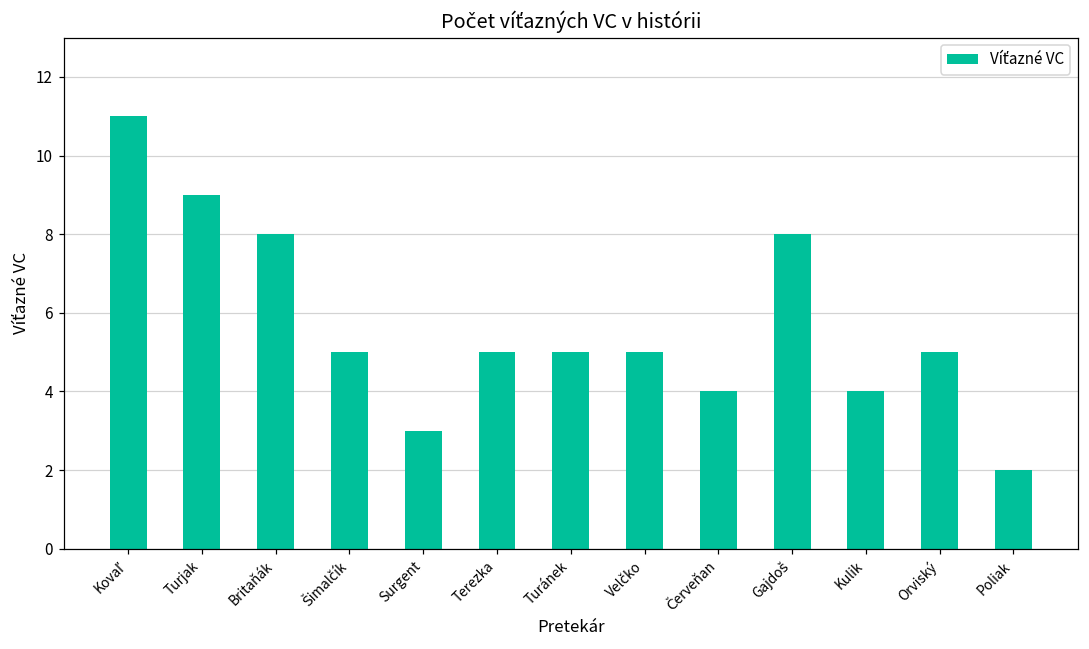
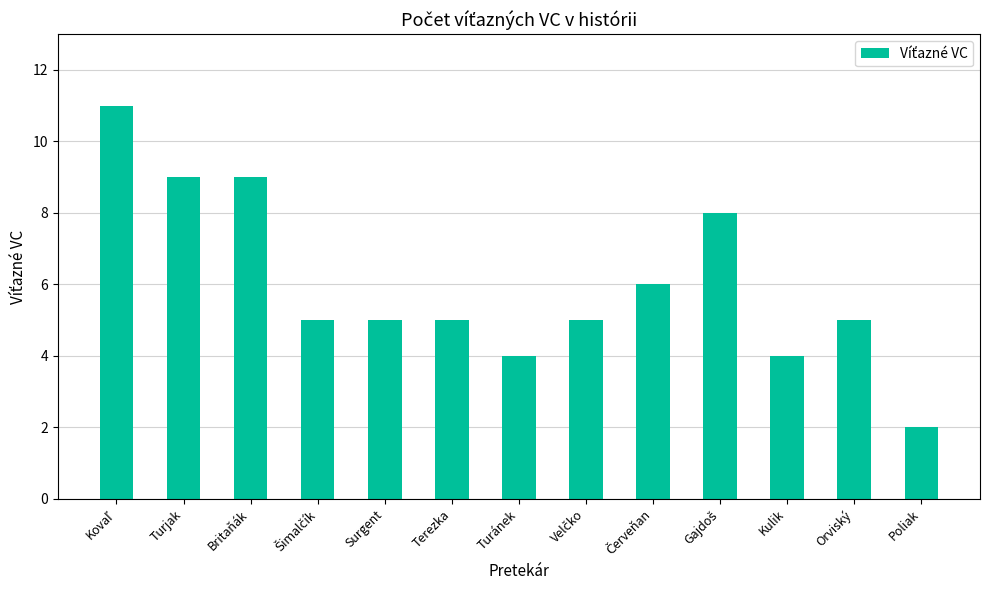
  {
    "Kovaľ": 11,
    "Turjak": 9,
-   "Britaňák": 8,
+   "Britaňák": 9,
    "Šimalčík": 5,
-   "Surgent": 3,
+   "Surgent": 5,
    "Terezka": 5,
-   "Turánek": 5,
+   "Turánek": 4,
    "Velčko": 5,
-   "Červeňan": 4,
+   "Červeňan": 6,
    "Gajdoš": 8,
    "Kulik": 4,
    "Orviský": 5,
    "Poliak": 2
  }
